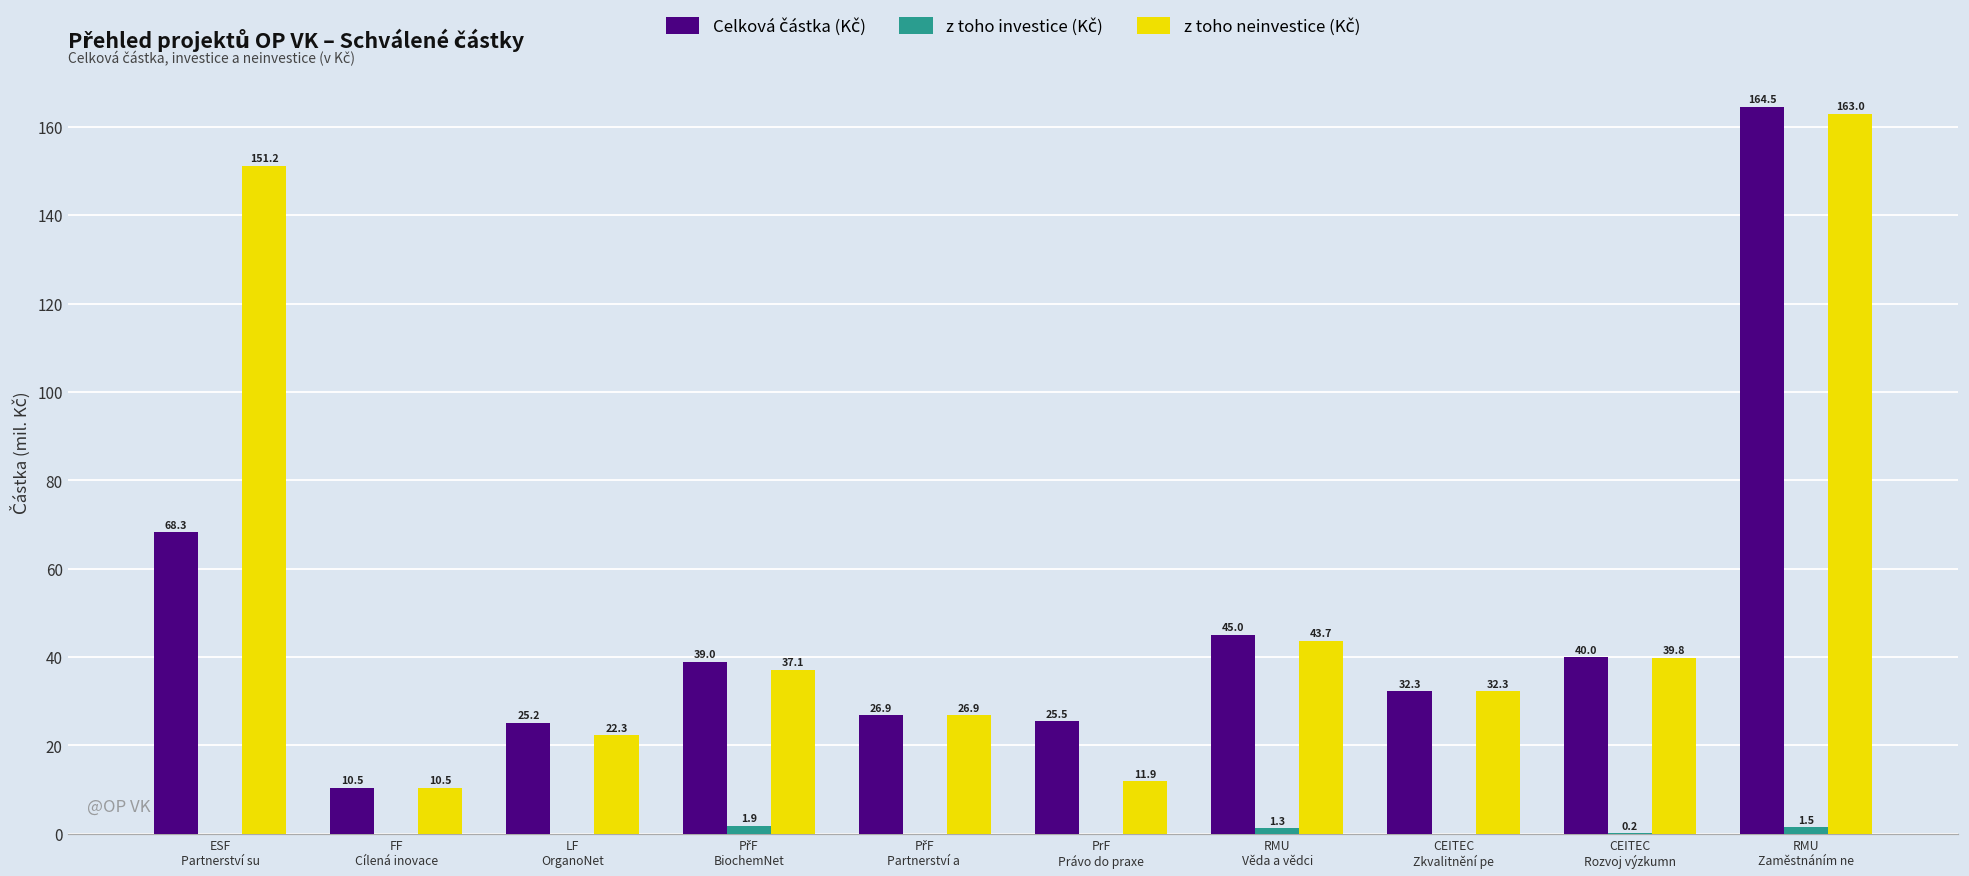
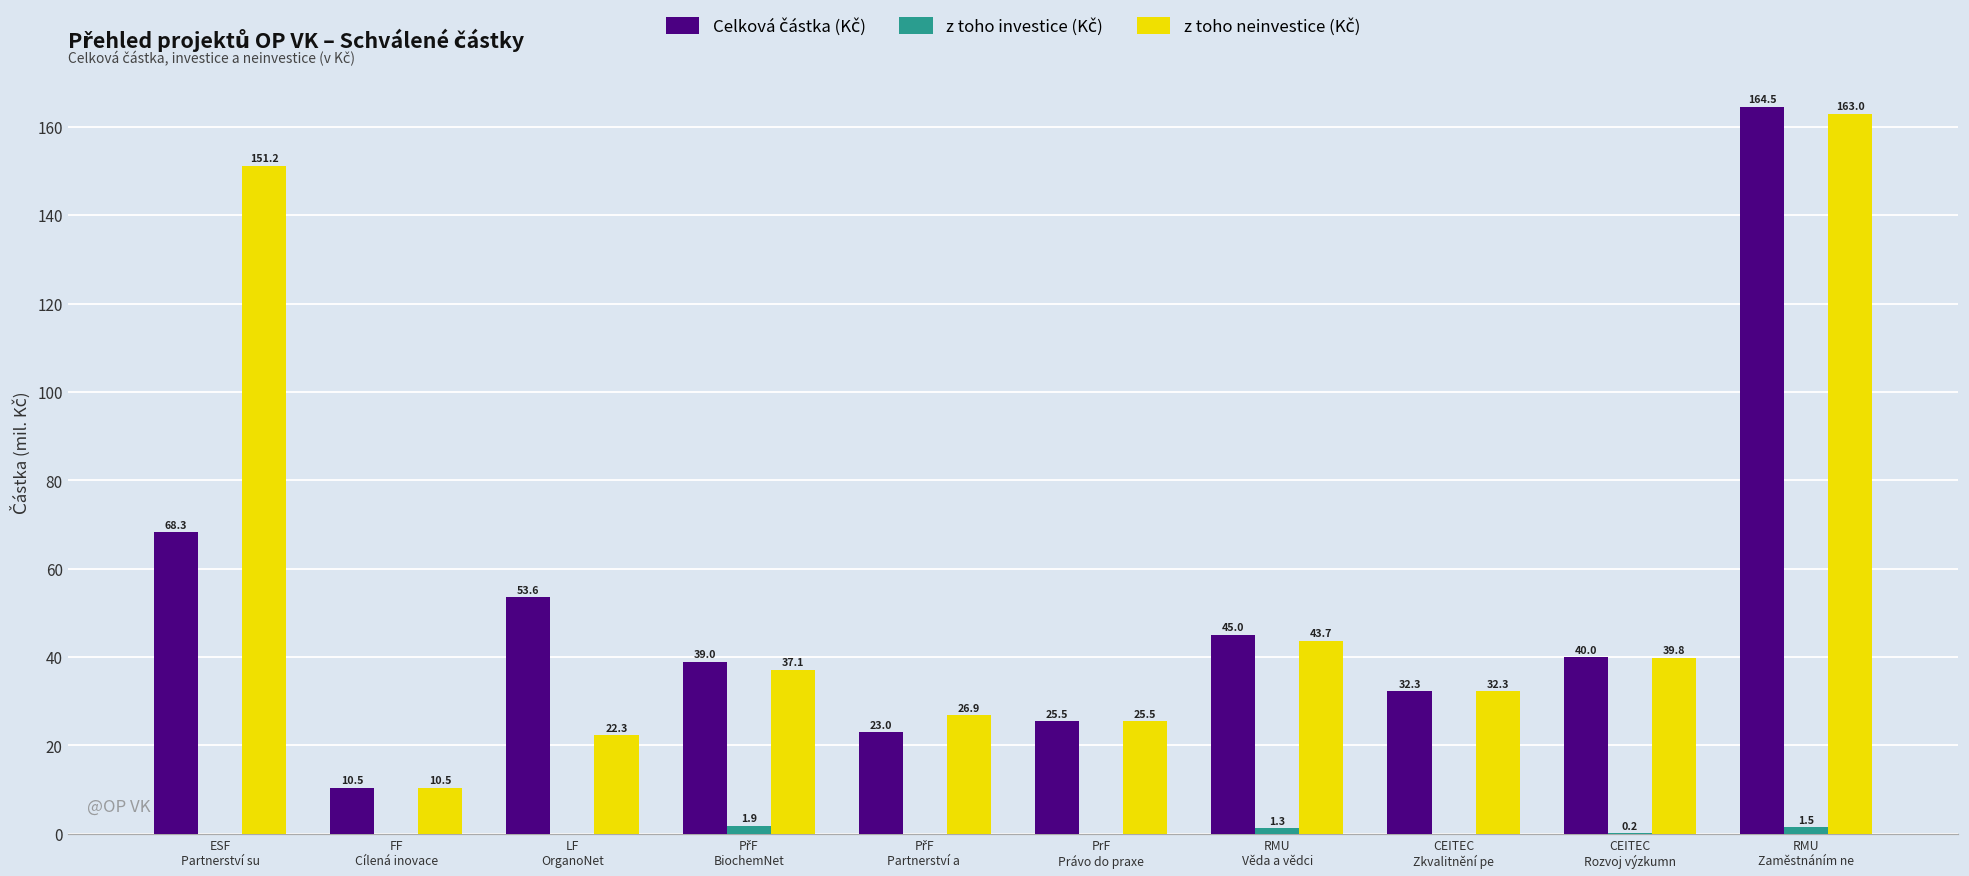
  {
    "Celková částka (Kč)": {
      "ESF Partnerství su": 68.3,
      "FF Cílená inovace": 10.5,
-     "LF OrganoNet": 25.2,
+     "LF OrganoNet": 53.6,
      "PřF BiochemNet": 39.0,
-     "PřF Partnerství a": 26.9,
+     "PřF Partnerství a": 23.0,
      "PrF Právo do praxe": 25.5,
      "RMU Věda a vědci": 45.0,
      "CEITEC Zkvalitnění pe": 32.3,
      "CEITEC Rozvoj výzkumn": 40.0,
      "RMU Zaměstnáním ne": 164.5
    },
    "z toho investice (Kč)": {
      "PřF BiochemNet": 1.9,
      "RMU Věda a vědci": 1.3,
      "CEITEC Rozvoj výzkumn": 0.2,
      "RMU Zaměstnáním ne": 1.5
    },
    "z toho neinvestice (Kč)": {
      "ESF Partnerství su": 151.2,
      "FF Cílená inovace": 10.5,
      "LF OrganoNet": 22.3,
      "PřF BiochemNet": 37.1,
      "PřF Partnerství a": 26.9,
-     "PrF Právo do praxe": 11.9,
+     "PrF Právo do praxe": 25.5,
      "RMU Věda a vědci": 43.7,
      "CEITEC Zkvalitnění pe": 32.3,
      "CEITEC Rozvoj výzkumn": 39.8,
      "RMU Zaměstnáním ne": 163.0
    }
  }
